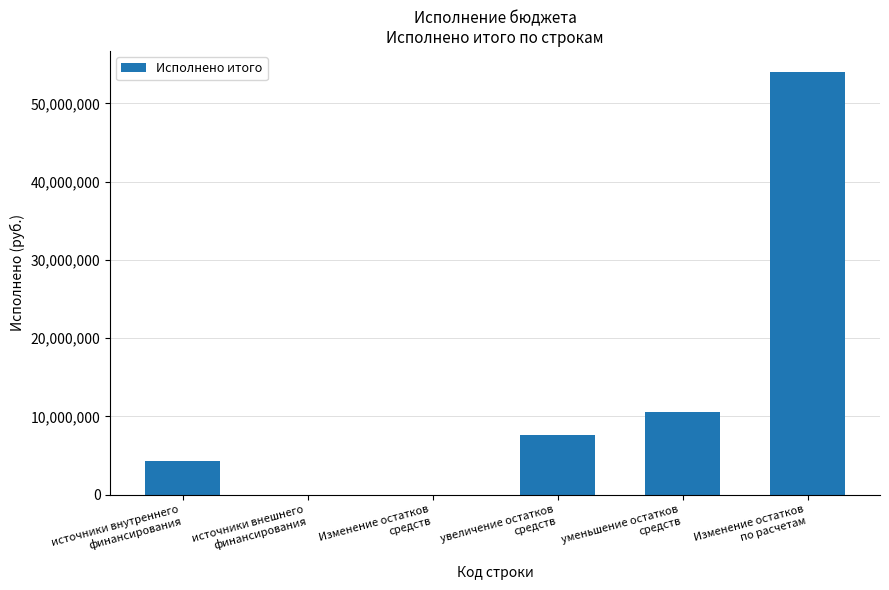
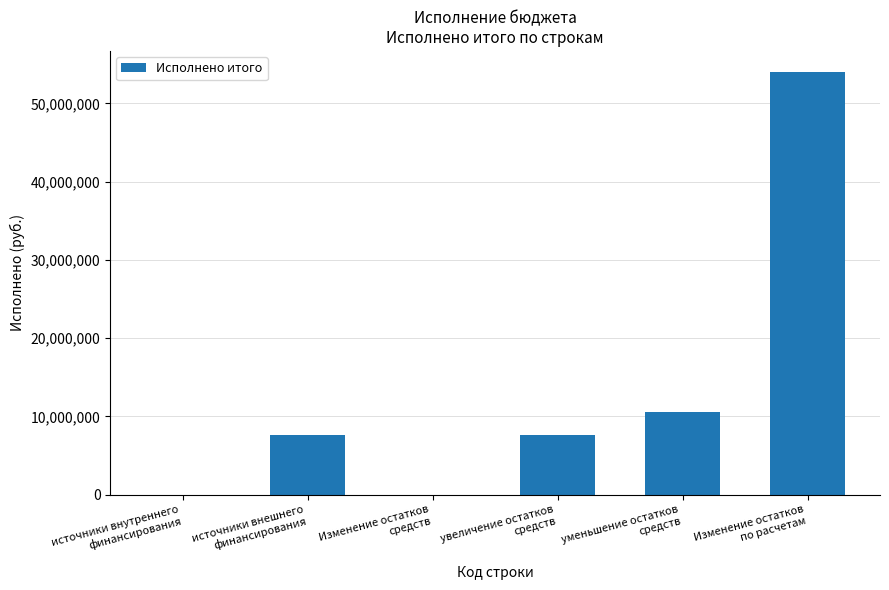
  {
-   "источники внутреннего финансирования": "4,000,000",
-   "источники внешнего финансирования": "0",
+   "источники внутреннего финансирования": "0",
+   "источники внешнего финансирования": "8,000,000",
    "Изменение остатков средств": "0",
    "увеличение остатков средств": "8,000,000",
    "уменьшение остатков средств": "11,000,000",
    "Изменение остатков по расчетам": "54,000,000"
  }
